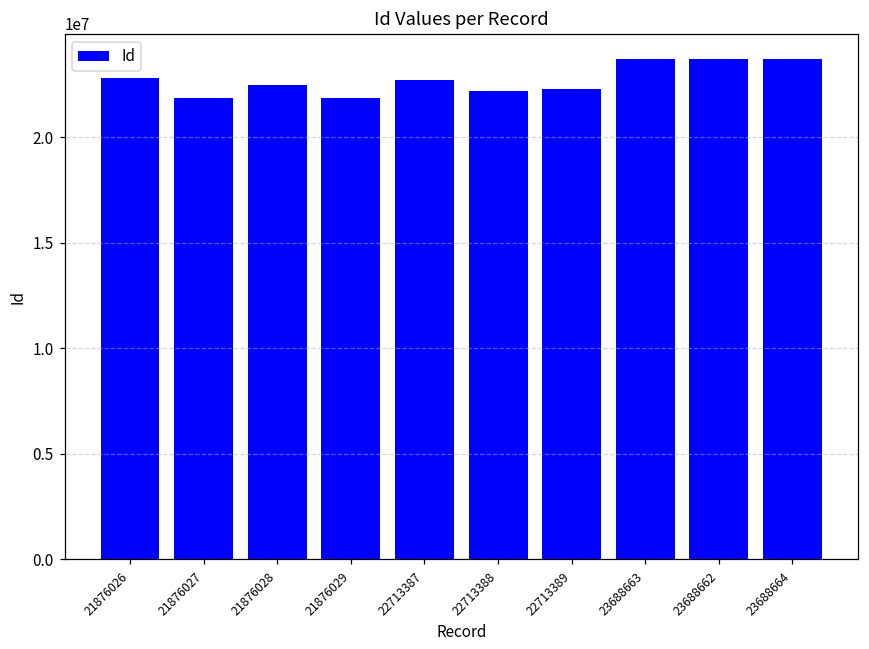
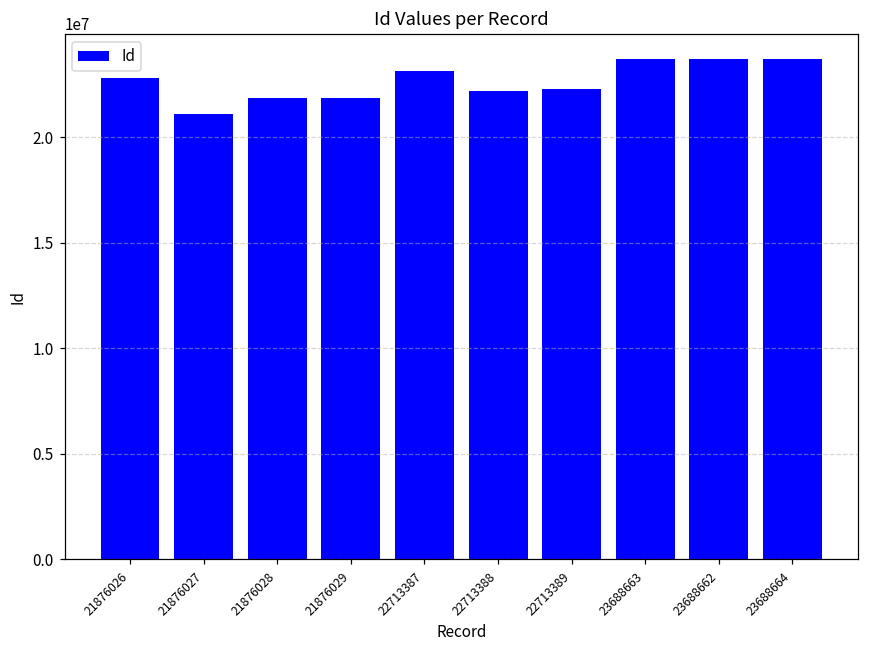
  {
    "21876026": 22800000,
-   "21876027": 21900000,
-   "21876028": 22500000,
+   "21876027": 21100000,
+   "21876028": 21900000,
    "21876029": 21900000,
-   "22713387": 22700000,
+   "22713387": 23100000,
    "22713388": 22200000,
    "22713389": 22300000,
    "23688663": 23700000,
    "23688662": 23700000,
    "23688664": 23700000
  }
